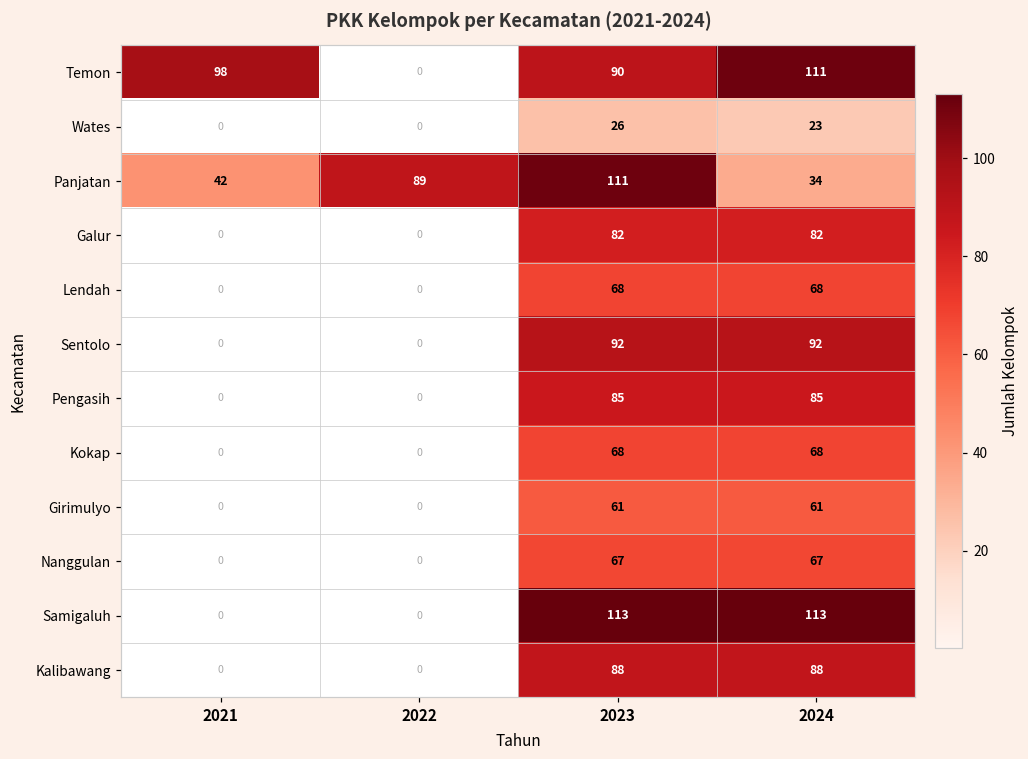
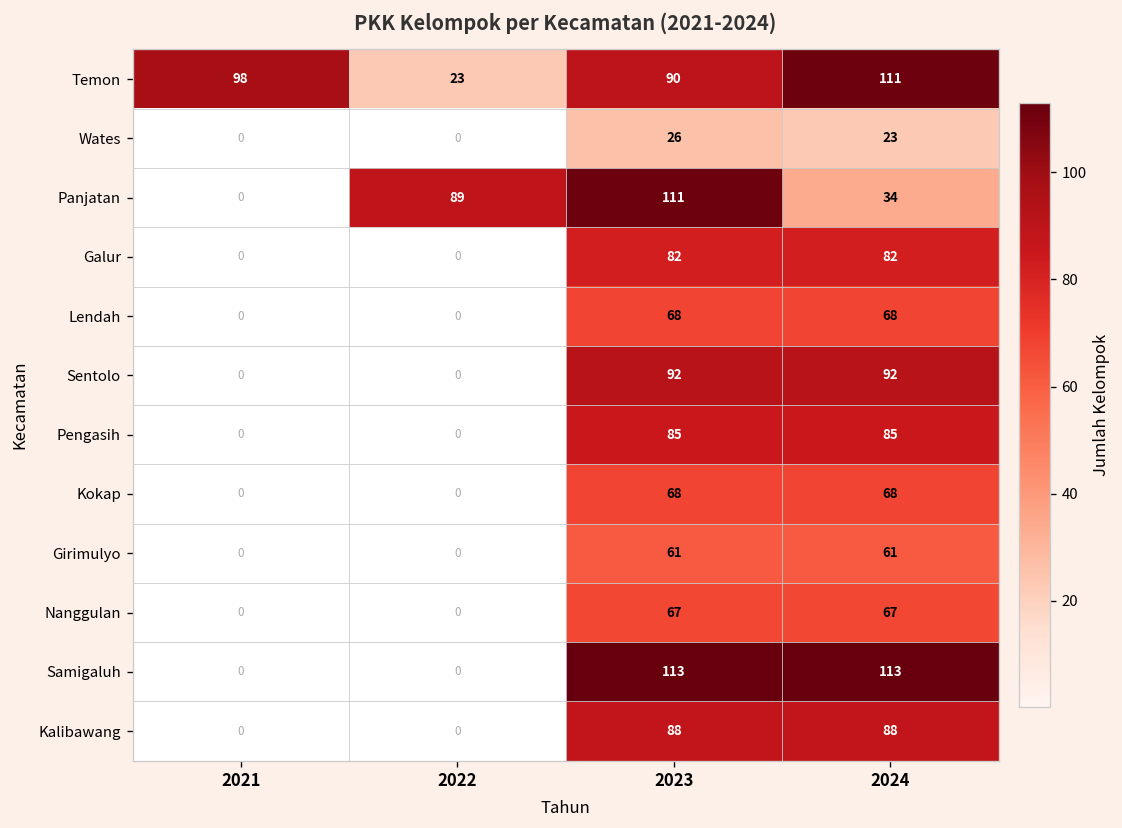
  {
    "Temon": {
      "2021": 98,
-     "2022": 0,
+     "2022": 23,
      "2023": 90,
      "2024": 111
    },
    "Wates": {
      "2021": 0,
      "2022": 0,
      "2023": 26,
      "2024": 23
    },
    "Panjatan": {
-     "2021": 42,
+     "2021": 0,
      "2022": 89,
      "2023": 111,
      "2024": 34
    },
    "Galur": {
      "2021": 0,
      "2022": 0,
      "2023": 82,
      "2024": 82
    },
    "Lendah": {
      "2021": 0,
      "2022": 0,
      "2023": 68,
      "2024": 68
    },
    "Sentolo": {
      "2021": 0,
      "2022": 0,
      "2023": 92,
      "2024": 92
    },
    "Pengasih": {
      "2021": 0,
      "2022": 0,
      "2023": 85,
      "2024": 85
    },
    "Kokap": {
      "2021": 0,
      "2022": 0,
      "2023": 68,
      "2024": 68
    },
    "Girimulyo": {
      "2021": 0,
      "2022": 0,
      "2023": 61,
      "2024": 61
    },
    "Nanggulan": {
      "2021": 0,
      "2022": 0,
      "2023": 67,
      "2024": 67
    },
    "Samigaluh": {
      "2021": 0,
      "2022": 0,
      "2023": 113,
      "2024": 113
    },
    "Kalibawang": {
      "2021": 0,
      "2022": 0,
      "2023": 88,
      "2024": 88
    }
  }
